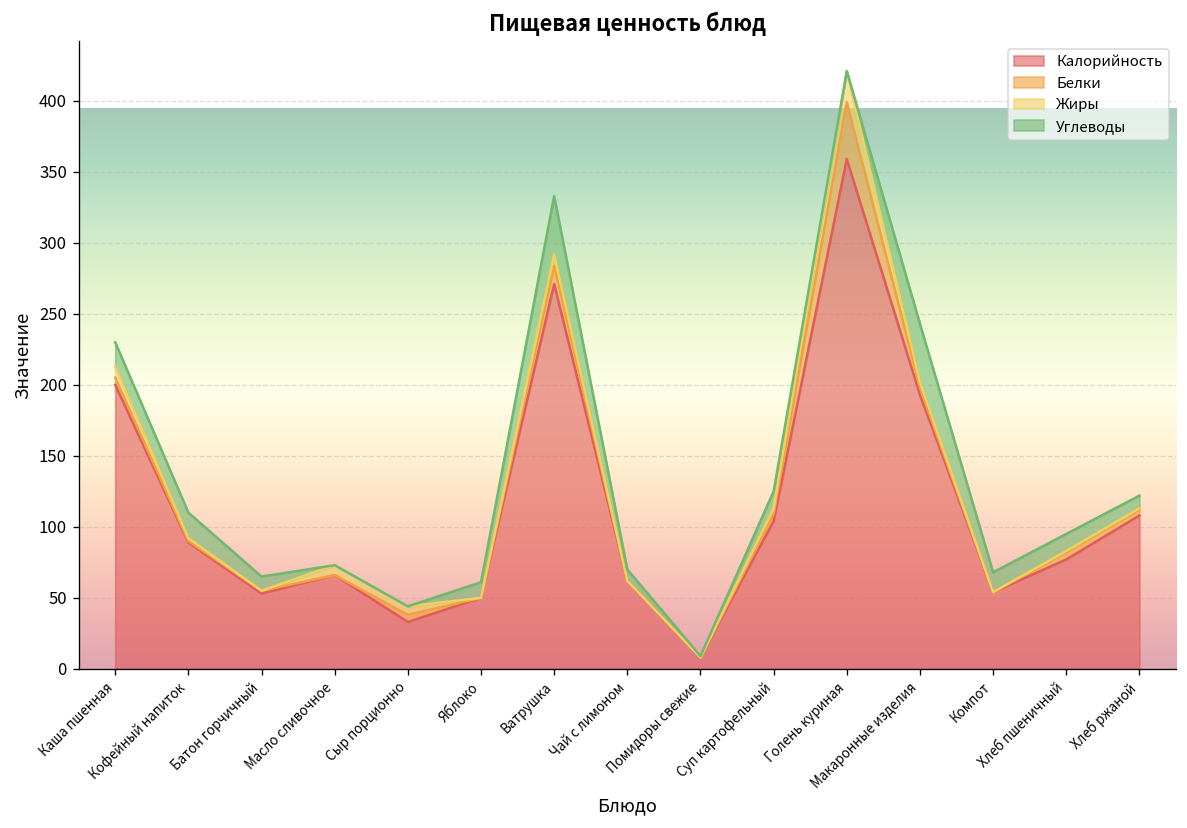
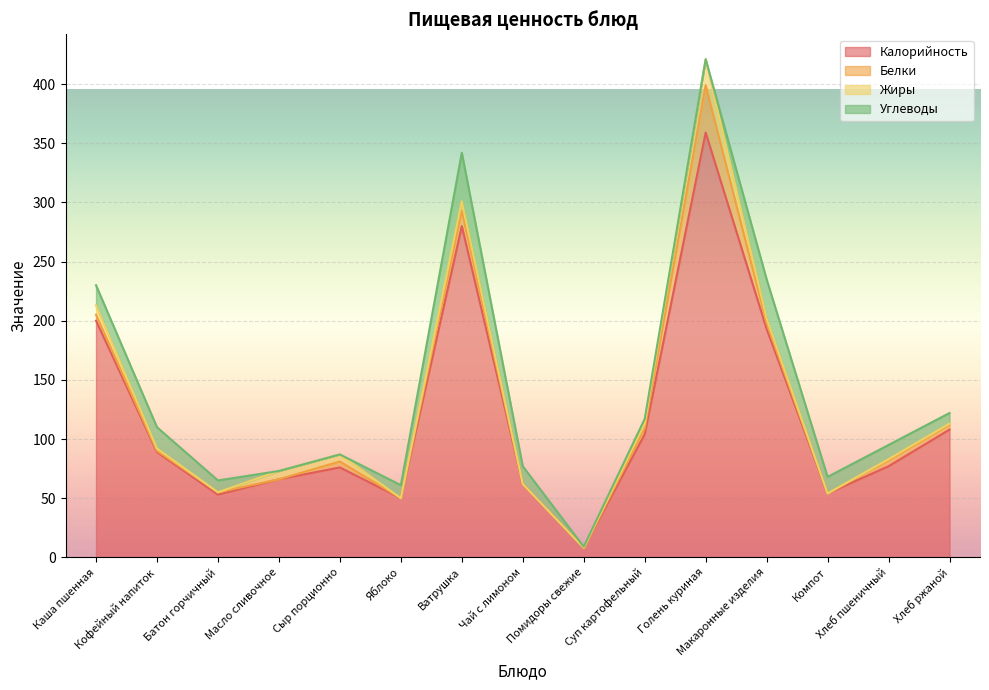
  {
    "Калорийность": {
      "Каша пшенная": 200,
-     "Сыр порционно": 33,
-     "Ватрушка": 271,
+     "Сыр порционно": 76,
+     "Ватрушка": 280,
      "Суп картофельный": 104,
      "Голень куриная": 359,
      "Макаронные изделия": 193,
      "Хлеб пшеничный": 77,
      "Хлеб ржаной": 108
    },
    "Углеводы": {
      "Каша пшенная": 17,
      "Кофейный напиток": 18,
      "Батон горчичный": 10,
      "Яблоко": 11,
      "Ватрушка": 41,
-     "Чай с лимоном": 8,
-     "Суп картофельный": 12,
-     "Макаронные изделия": 41,
+     "Чай с лимоном": 15,
+     "Суп картофельный": 4,
+     "Макаронные изделия": 33,
      "Компот": 14,
      "Хлеб пшеничный": 12,
      "Хлеб ржаной": 9
    }
  }
